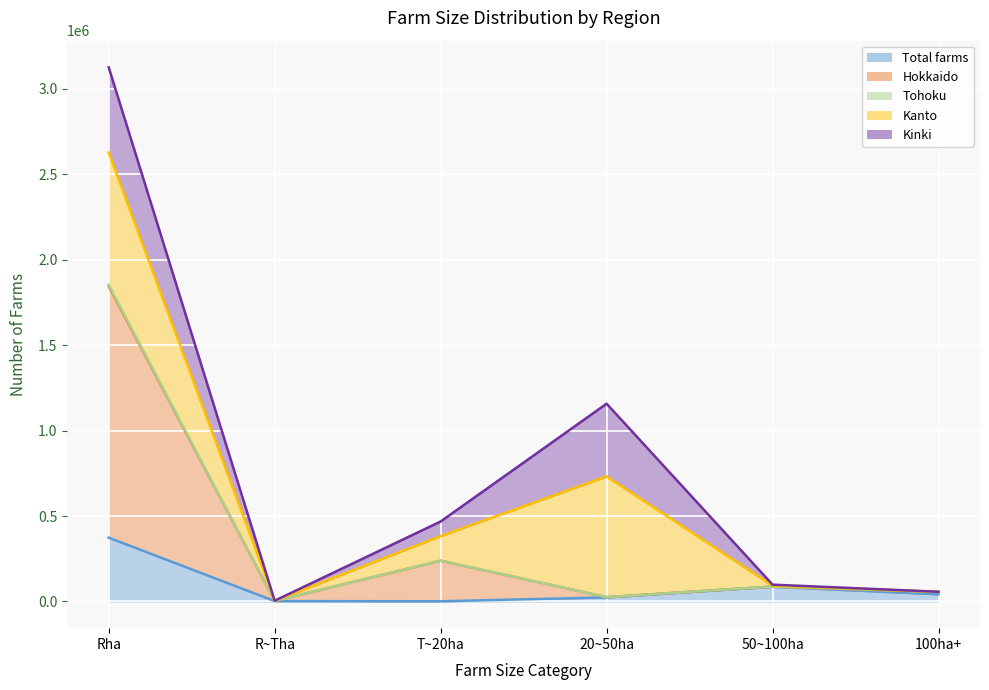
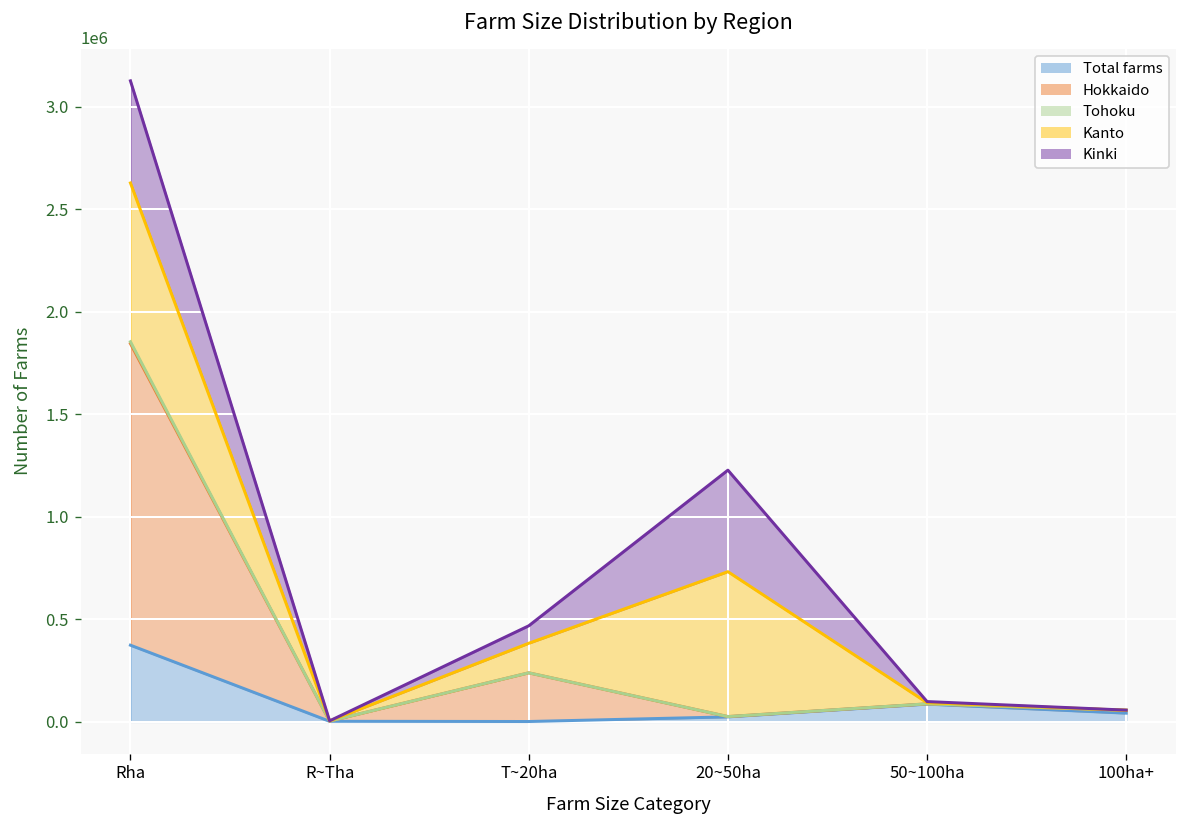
  {
    "Total farms": {
      "Rha": 370000,
      "T~20ha": 0
    },
    "Kinki": {
      "Rha": 500000,
      "T~20ha": 90000,
-     "20~50ha": 430000
+     "20~50ha": 500000
    }
  }
